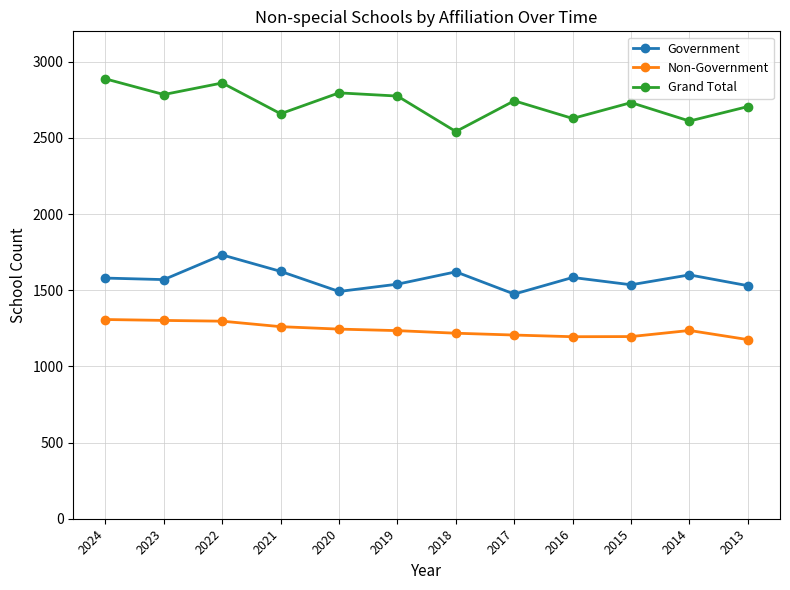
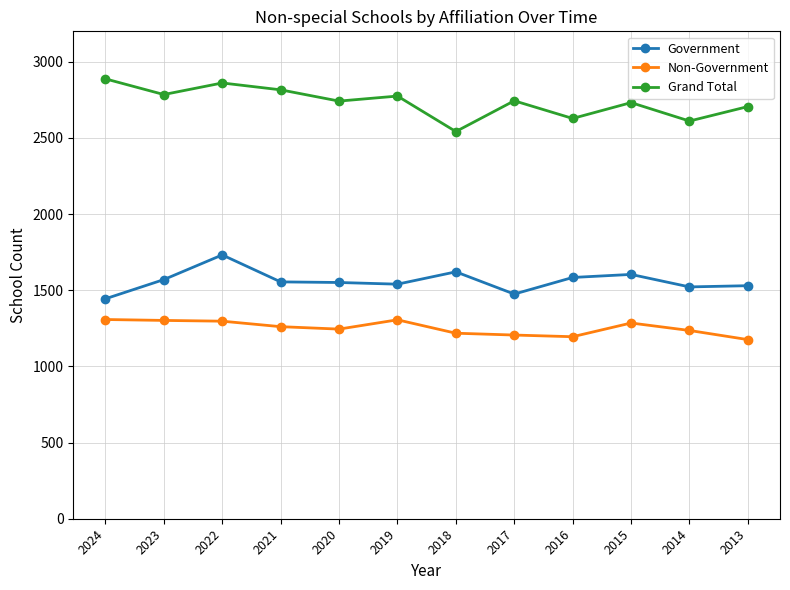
  {
    "Government": {
-     "2024": 1580,
+     "2024": 1440,
      "2023": 1570,
      "2022": 1730,
-     "2021": 1620,
-     "2020": 1490,
+     "2021": 1560,
+     "2020": 1550,
      "2019": 1540,
      "2018": 1620,
      "2017": 1480,
      "2016": 1580,
-     "2015": 1540,
-     "2014": 1600,
+     "2015": 1600,
+     "2014": 1520,
      "2013": 1530
    },
    "Non-Government": {
      "2024": 1310,
      "2023": 1300,
      "2022": 1300,
      "2021": 1260,
      "2020": 1250,
-     "2019": 1240,
+     "2019": 1310,
      "2018": 1220,
      "2017": 1210,
      "2016": 1200,
-     "2015": 1200,
+     "2015": 1290,
      "2014": 1240,
      "2013": 1180
    },
    "Grand Total": {
      "2024": 2890,
      "2023": 2790,
      "2022": 2860,
-     "2021": 2660,
-     "2020": 2800,
+     "2021": 2820,
+     "2020": 2740,
      "2019": 2780,
      "2018": 2540,
      "2017": 2740,
      "2016": 2630,
      "2015": 2730,
      "2014": 2610,
      "2013": 2710
    }
  }
